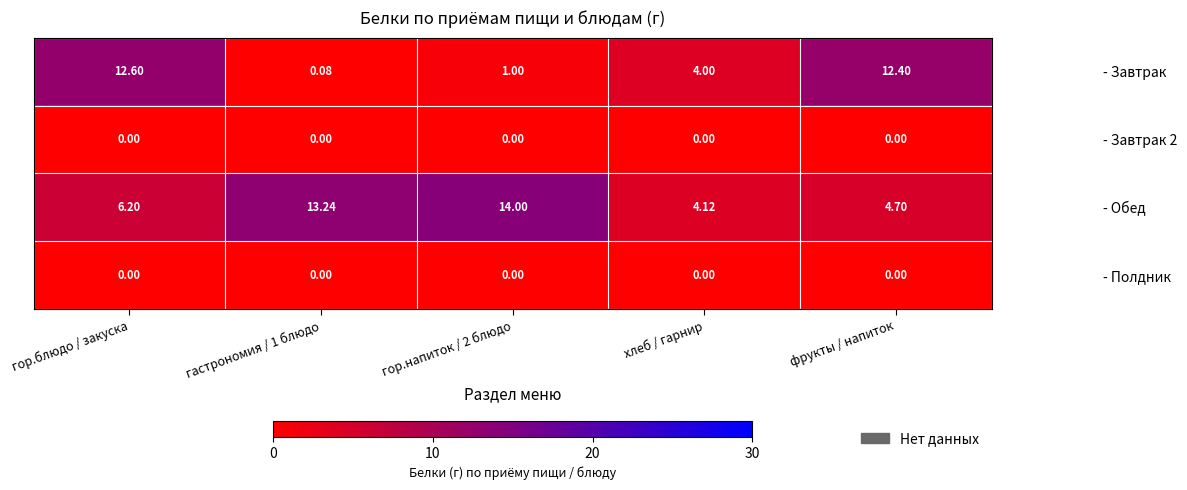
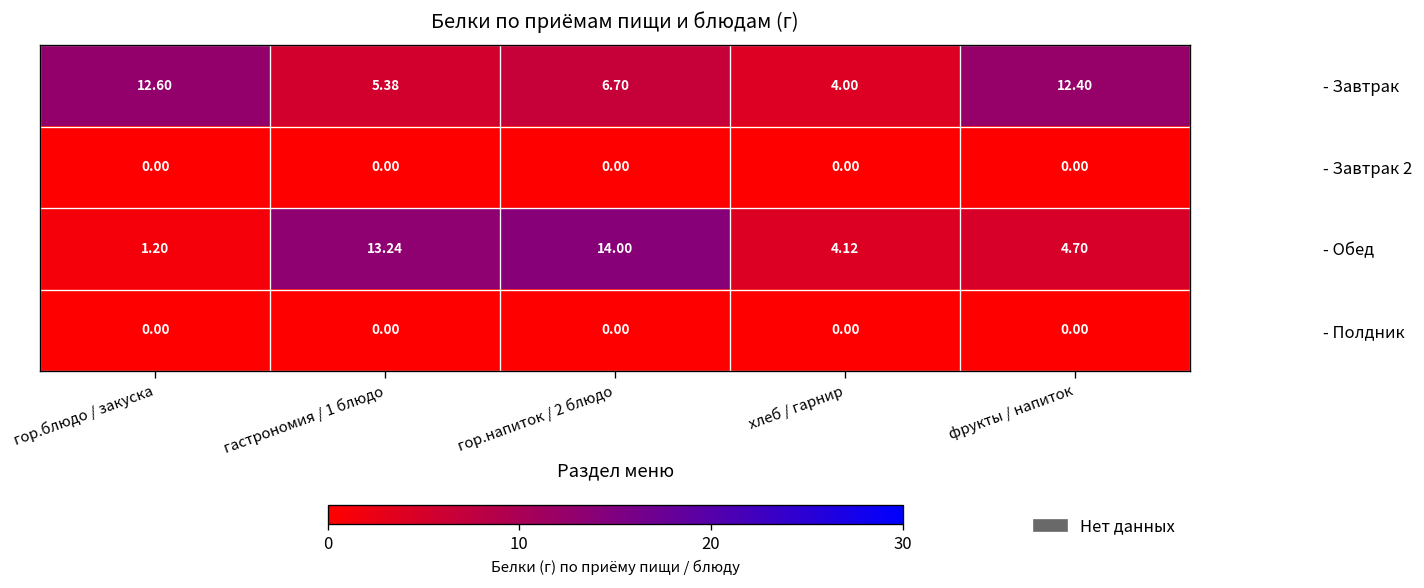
  {
    "- Завтрак": {
      "гор.блюдо / закуска": 12.60,
-     "гастрономия / 1 блюдо": 0.08,
-     "гор.напиток / 2 блюдо": 1.00,
+     "гастрономия / 1 блюдо": 5.38,
+     "гор.напиток / 2 блюдо": 6.70,
      "хлеб / гарнир": 4.00,
      "фрукты / напиток": 12.40
    },
    "- Завтрак 2": {
      "гор.блюдо / закуска": 0.00,
      "гастрономия / 1 блюдо": 0.00,
      "гор.напиток / 2 блюдо": 0.00,
      "хлеб / гарнир": 0.00,
      "фрукты / напиток": 0.00
    },
    "- Обед": {
-     "гор.блюдо / закуска": 6.20,
+     "гор.блюдо / закуска": 1.20,
      "гастрономия / 1 блюдо": 13.24,
      "гор.напиток / 2 блюдо": 14.00,
      "хлеб / гарнир": 4.12,
      "фрукты / напиток": 4.70
    },
    "- Полдник": {
      "гор.блюдо / закуска": 0.00,
      "гастрономия / 1 блюдо": 0.00,
      "гор.напиток / 2 блюдо": 0.00,
      "хлеб / гарнир": 0.00,
      "фрукты / напиток": 0.00
    }
  }
